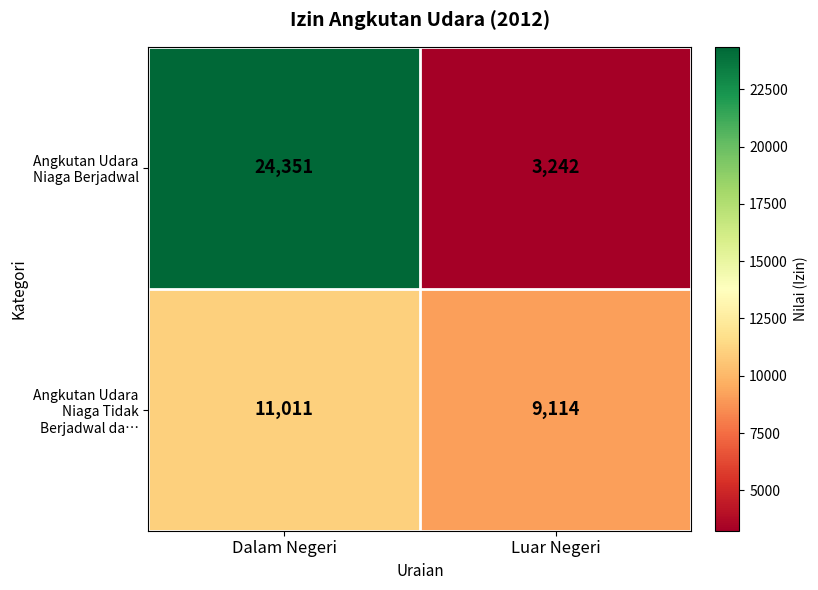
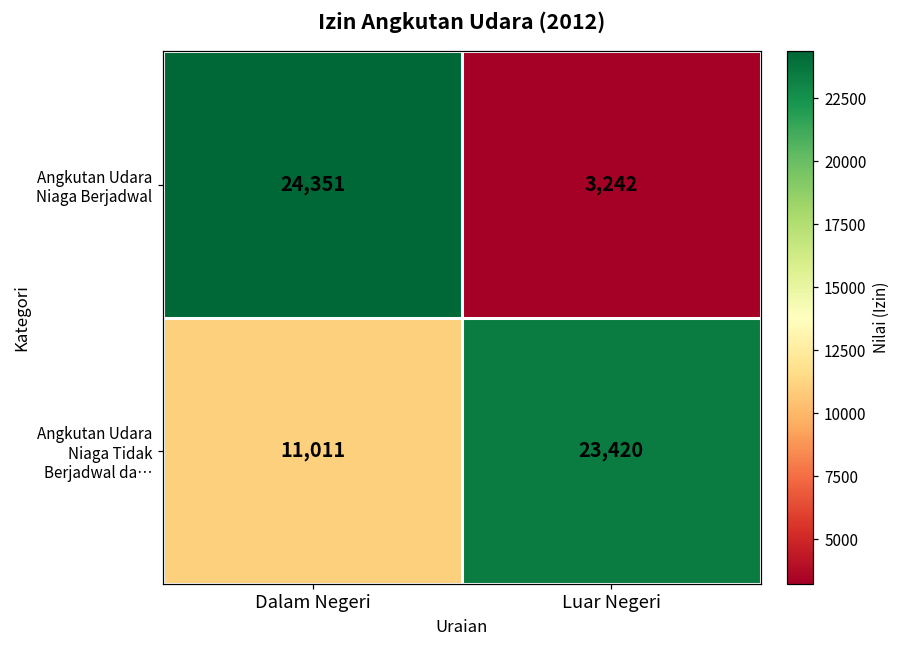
  {
    "Angkutan Udara Niaga Berjadwal": {
      "Dalam Negeri": "24,351",
      "Luar Negeri": "3,242"
    },
    "Angkutan Udara Niaga Tidak Berjadwal da…": {
      "Dalam Negeri": "11,011",
-     "Luar Negeri": "9,114"
+     "Luar Negeri": "23,420"
    }
  }
